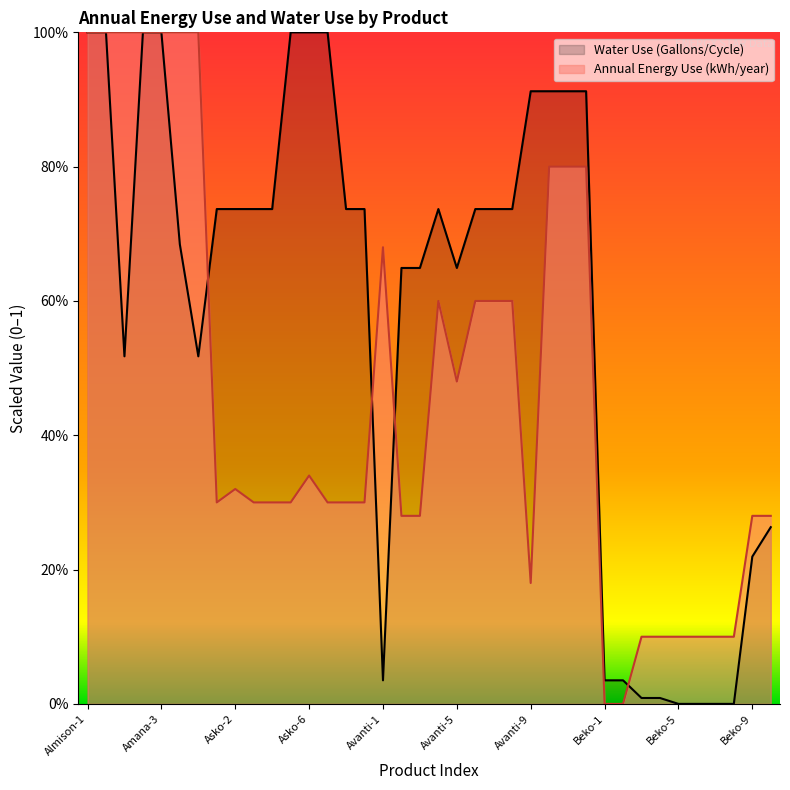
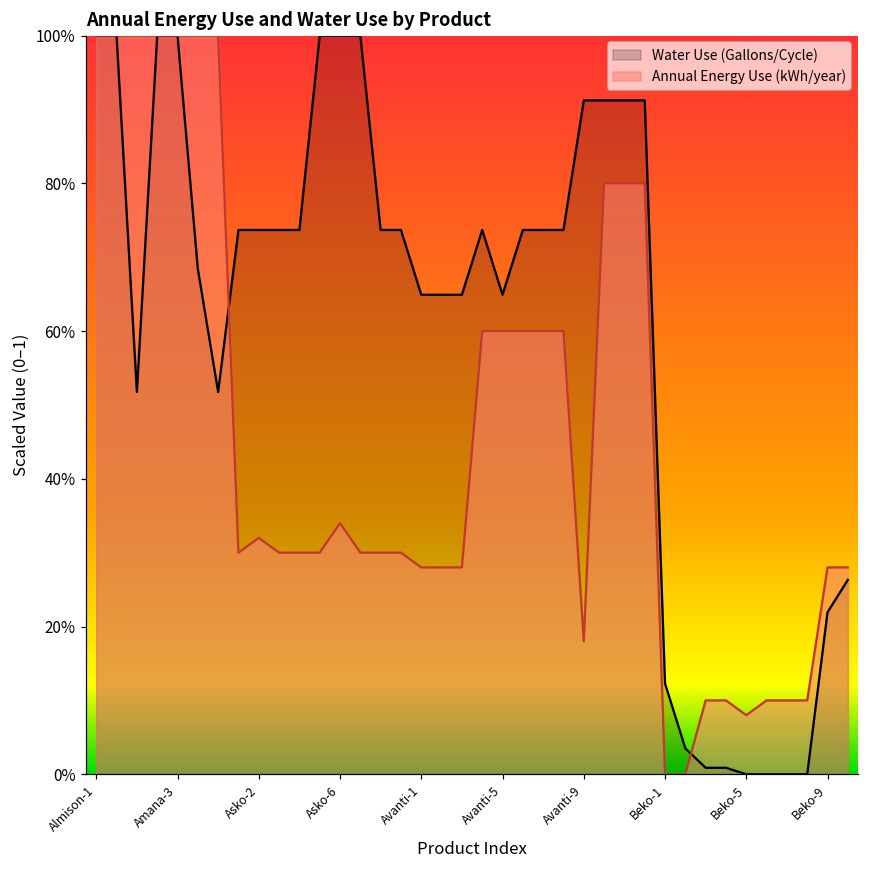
  {
    "Water Use (Gallons/Cycle)": {
      "Asko-2": "74%",
      "Asko-6": "100%",
-     "Avanti-1": "4%",
+     "Avanti-1": "65%",
      "Avanti-5": "65%",
      "Avanti-9": "91%",
-     "Beko-1": "4%",
+     "Beko-1": "12%",
      "Beko-5": "0%",
      "Beko-9": "22%"
    },
    "Annual Energy Use (kWh/year)": {
      "Asko-2": "32%",
      "Asko-6": "34%",
-     "Avanti-1": "68%",
-     "Avanti-5": "48%",
+     "Avanti-1": "28%",
+     "Avanti-5": "60%",
      "Avanti-9": "18%",
      "Beko-1": "0%",
-     "Beko-5": "10%",
+     "Beko-5": "8%",
      "Beko-9": "28%"
    }
  }
